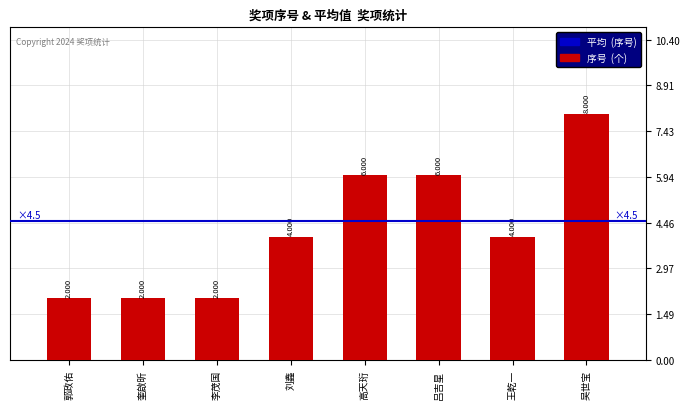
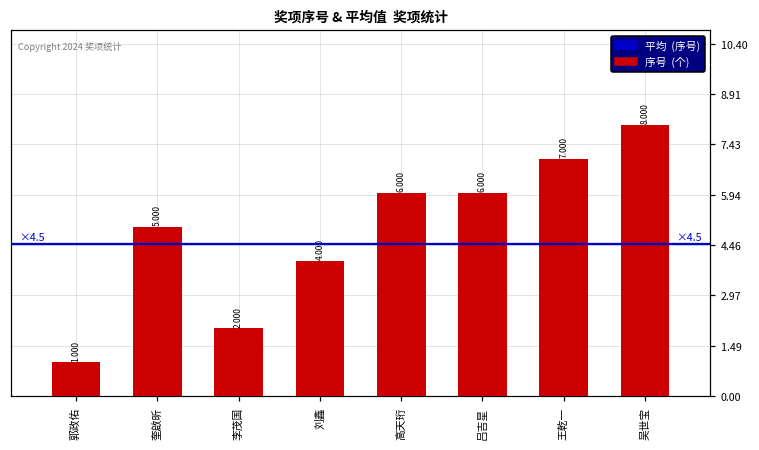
  {
-   "郭政佑": 2.000,
-   "奎啟昕": 2.000,
+   "郭政佑": 1.000,
+   "奎啟昕": 5.000,
    "李茂国": 2.000,
    "刘鑫": 4.000,
    "高天珩": 6.000,
    "吕吉星": 6.000,
-   "王乾一": 4.000,
+   "王乾一": 7.000,
    "吴世宝": 8.000
  }
